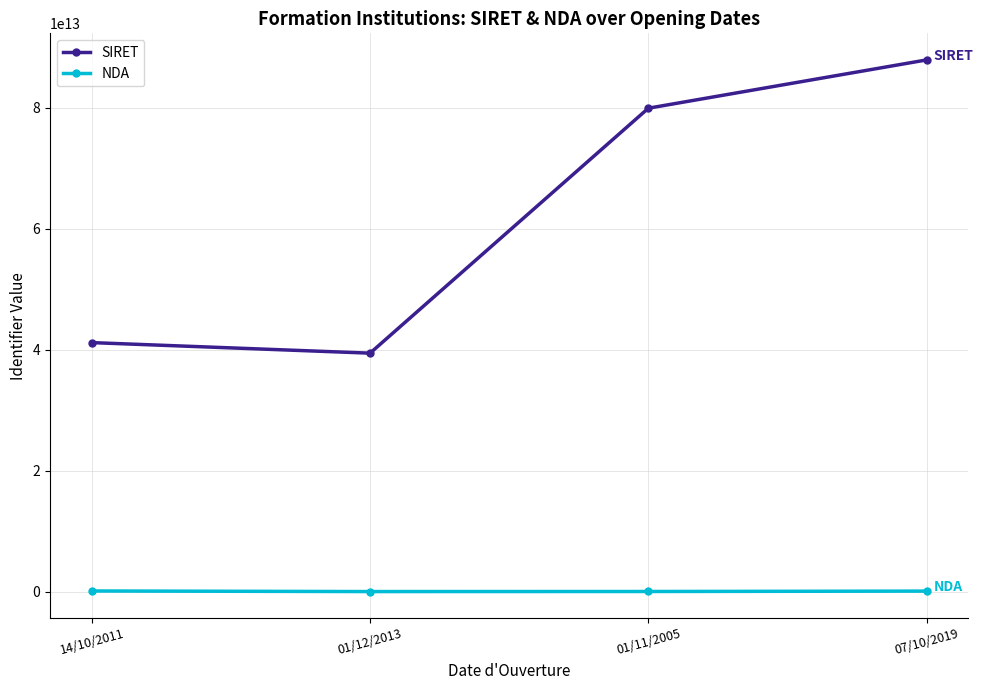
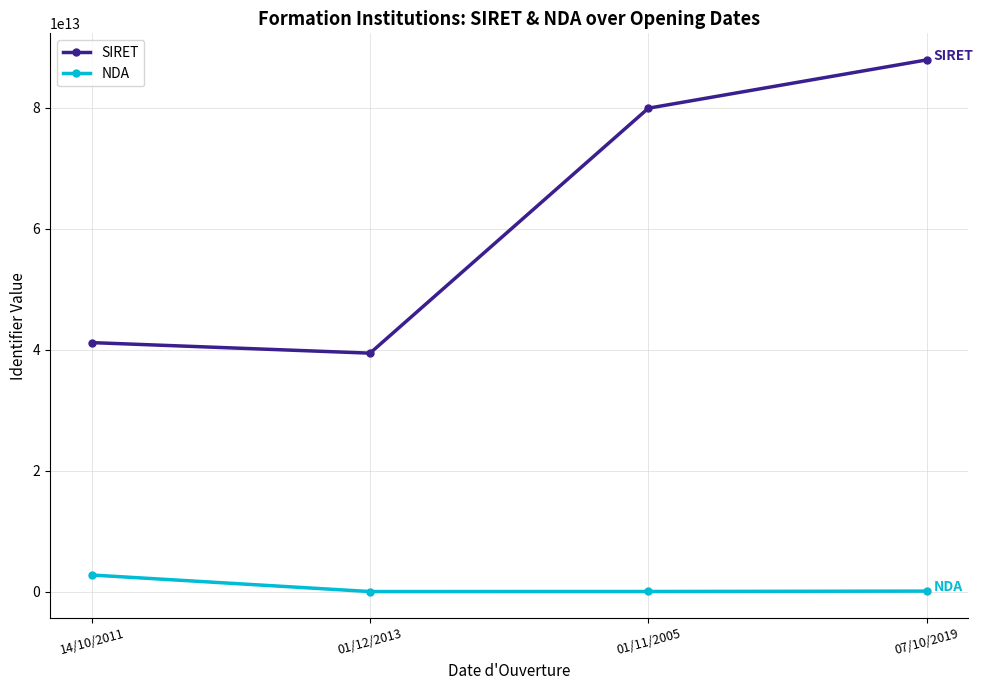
  {
    "SIRET": {
      "14/10/2011": 41000000000000,
      "01/12/2013": 39000000000000,
      "01/11/2005": 80000000000000,
      "07/10/2019": 88000000000000
    },
    "NDA": {
-     "14/10/2011": 0,
+     "14/10/2011": 3000000000000,
      "01/12/2013": 0,
      "01/11/2005": 0,
      "07/10/2019": 0
    }
  }
